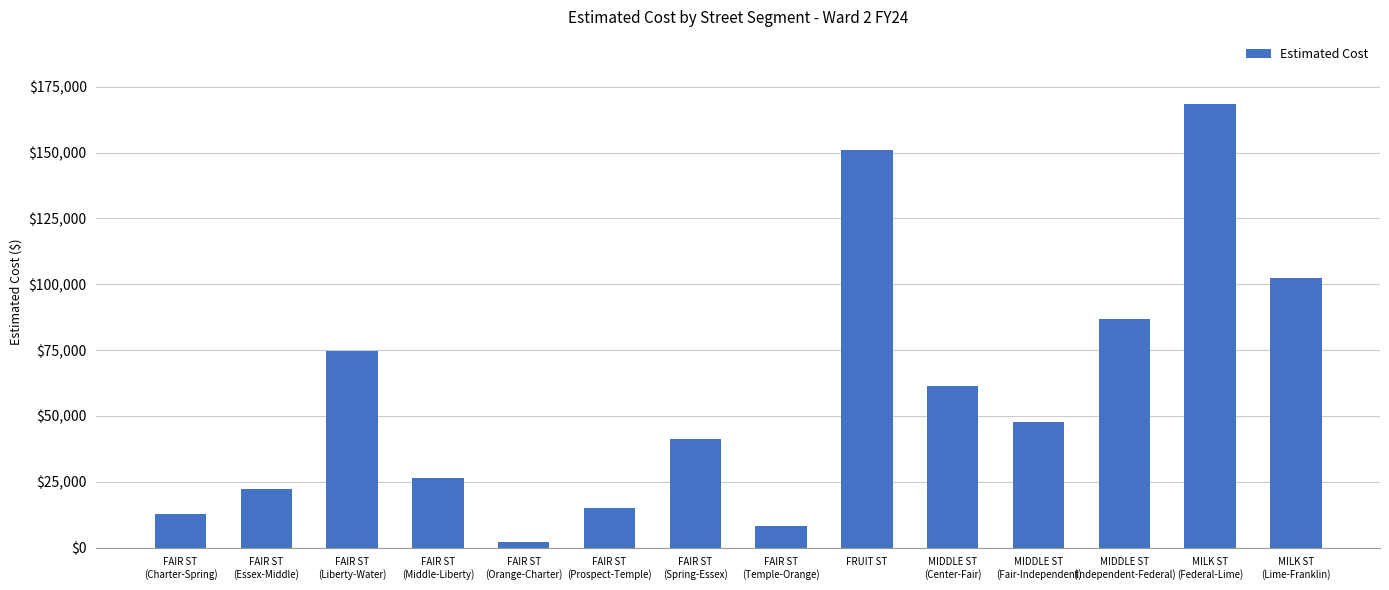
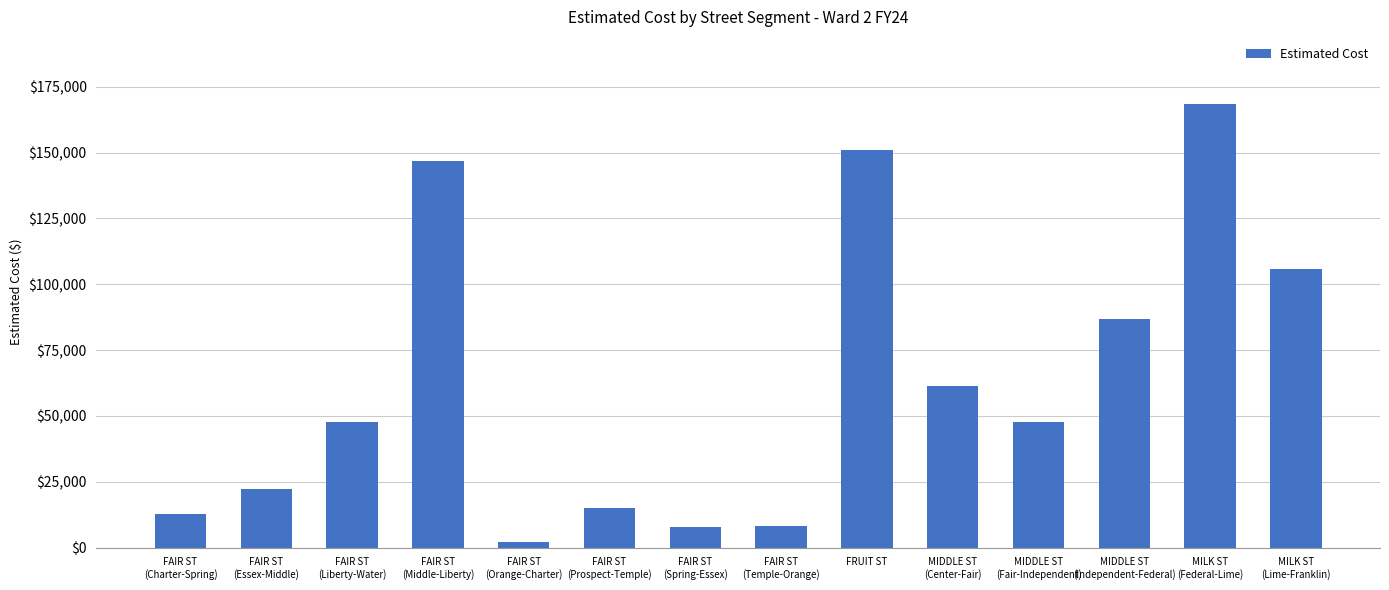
  {
    "FAIR ST (Charter-Spring)": "$13,000",
    "FAIR ST (Essex-Middle)": "$22,000",
-   "FAIR ST (Liberty-Water)": "$75,000",
-   "FAIR ST (Middle-Liberty)": "$26,000",
+   "FAIR ST (Liberty-Water)": "$48,000",
+   "FAIR ST (Middle-Liberty)": "$147,000",
    "FAIR ST (Orange-Charter)": "$2,000",
    "FAIR ST (Prospect-Temple)": "$15,000",
-   "FAIR ST (Spring-Essex)": "$41,000",
+   "FAIR ST (Spring-Essex)": "$8,000",
    "FAIR ST (Temple-Orange)": "$8,000",
    "FRUIT ST": "$151,000",
    "MIDDLE ST (Center-Fair)": "$61,000",
    "MIDDLE ST (Fair-Independent)": "$48,000",
    "MIDDLE ST (Independent-Federal)": "$87,000",
    "MILK ST (Federal-Lime)": "$169,000",
-   "MILK ST (Lime-Franklin)": "$102,000"
+   "MILK ST (Lime-Franklin)": "$106,000"
  }
